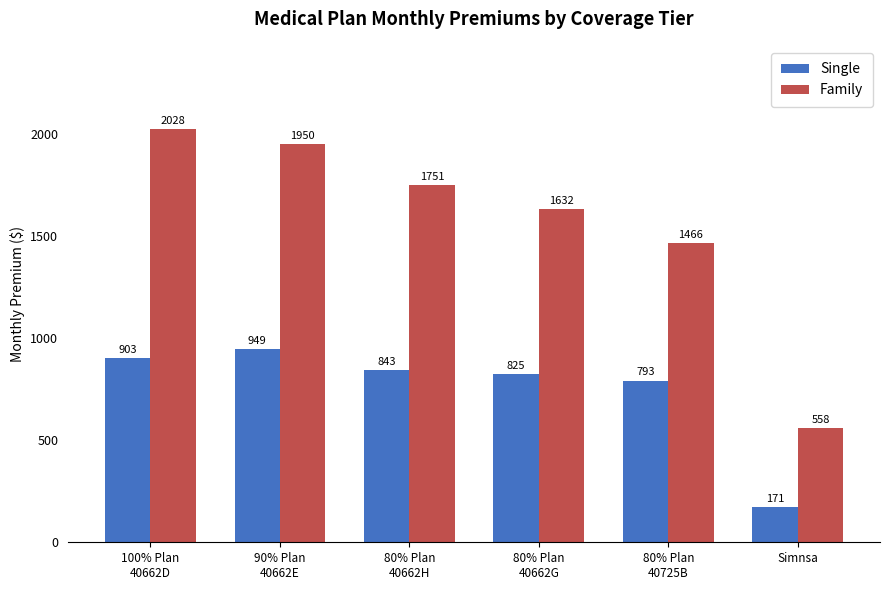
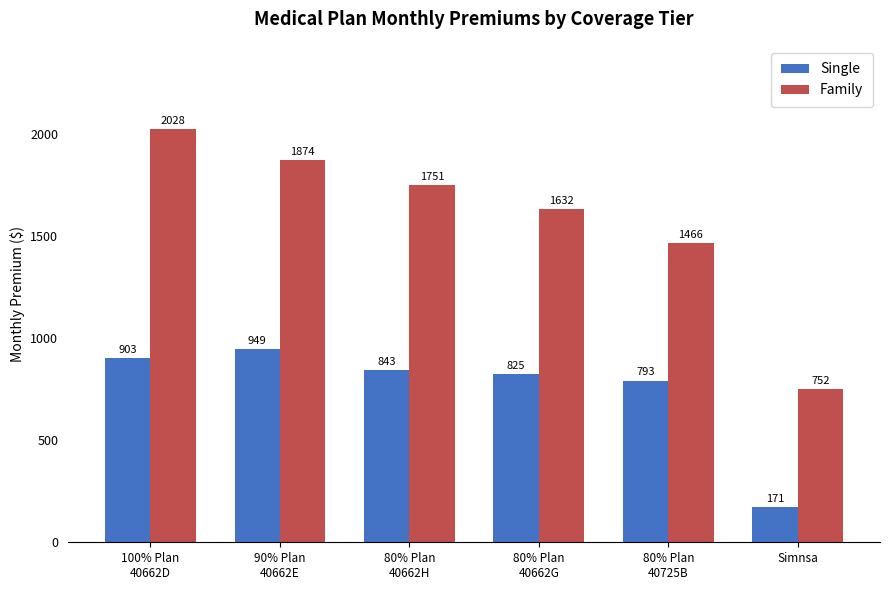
  {
    "Single": {
      "100% Plan 40662D": 903,
      "90% Plan 40662E": 949,
      "80% Plan 40662H": 843,
      "80% Plan 40662G": 825,
      "80% Plan 40725B": 793,
      "Simnsa": 171
    },
    "Family": {
      "100% Plan 40662D": 2028,
-     "90% Plan 40662E": 1950,
+     "90% Plan 40662E": 1874,
      "80% Plan 40662H": 1751,
      "80% Plan 40662G": 1632,
      "80% Plan 40725B": 1466,
-     "Simnsa": 558
+     "Simnsa": 752
    }
  }
